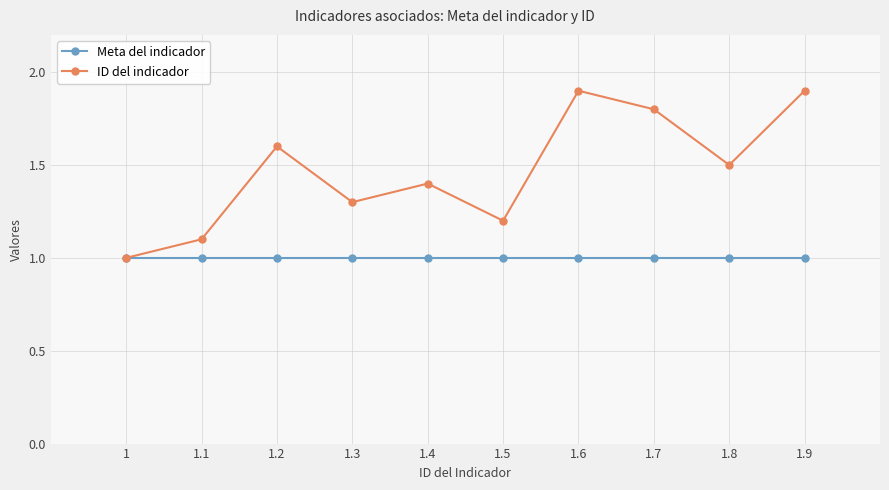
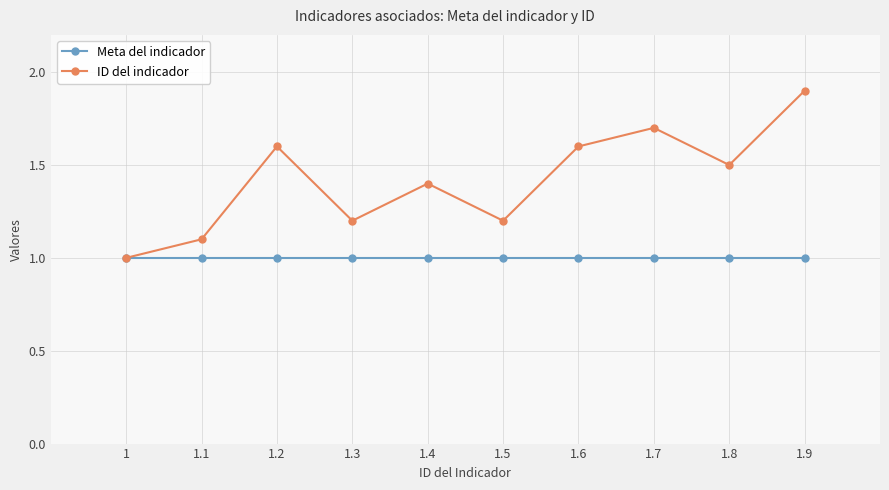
  {
    "Meta del indicador": {
      "1.1": 1.0,
      "1.2": 1.0,
      "1.3": 1.0,
      "1.4": 1.0,
      "1.5": 1.0,
      "1.6": 1.0,
      "1.7": 1.0,
      "1.8": 1.0,
      "1.9": 1.0
    },
    "ID del indicador": {
      "1.1": 1.1,
      "1.2": 1.6,
-     "1.3": 1.3,
+     "1.3": 1.2,
      "1.4": 1.4,
      "1.5": 1.2,
-     "1.6": 1.9,
-     "1.7": 1.8,
+     "1.6": 1.6,
+     "1.7": 1.7,
      "1.8": 1.5,
      "1.9": 1.9
    }
  }
